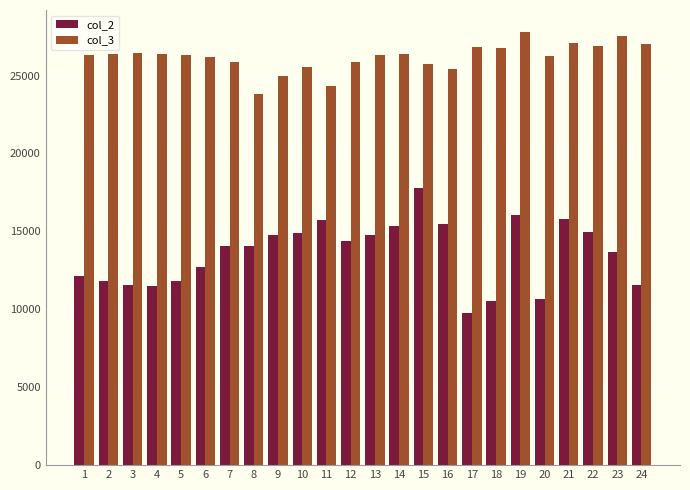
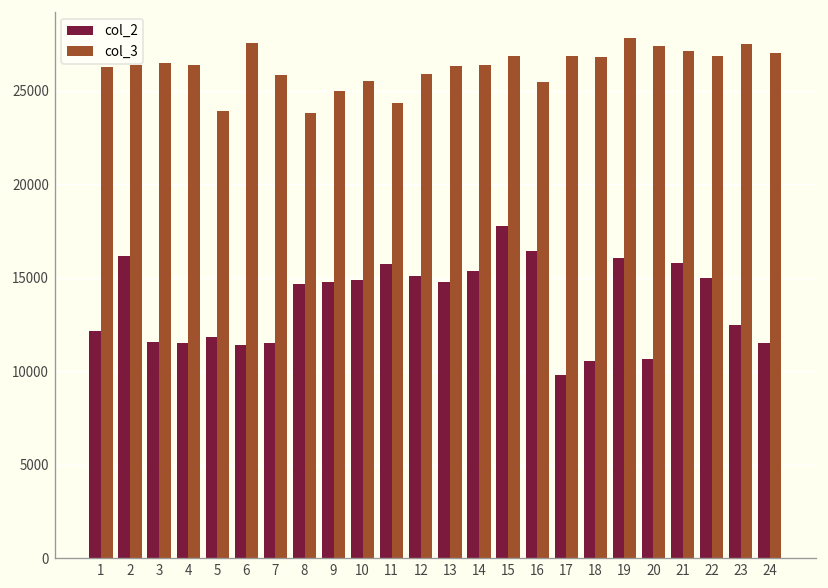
  {
    "col_2": {
      "1": 12200,
-     "2": 11800,
+     "2": 16100,
      "3": 11600,
      "4": 11500,
      "5": 11800,
-     "6": 12700,
-     "7": 14000,
-     "8": 14000,
+     "6": 11400,
+     "7": 11500,
+     "8": 14700,
      "9": 14800,
      "10": 14900,
      "11": 15700,
-     "12": 14400,
+     "12": 15100,
      "13": 14800,
      "14": 15400,
      "15": 17800,
-     "16": 15500,
+     "16": 16400,
      "17": 9800,
      "18": 10600,
      "19": 16100,
      "20": 10700,
      "21": 15800,
      "22": 15000,
-     "23": 13700,
+     "23": 12400,
      "24": 11500
    },
    "col_3": {
      "1": 26300,
      "2": 26400,
      "3": 26500,
      "4": 26400,
-     "5": 26400,
-     "6": 26200,
+     "5": 23900,
+     "6": 27600,
      "7": 25800,
      "8": 23800,
      "9": 25000,
      "10": 25500,
      "11": 24300,
      "12": 25900,
      "13": 26300,
      "14": 26400,
-     "15": 25800,
+     "15": 26900,
      "16": 25400,
      "17": 26800,
      "18": 26800,
      "19": 27800,
-     "20": 26200,
+     "20": 27400,
      "21": 27100,
      "22": 26900,
      "23": 27500,
      "24": 27000
    }
  }
